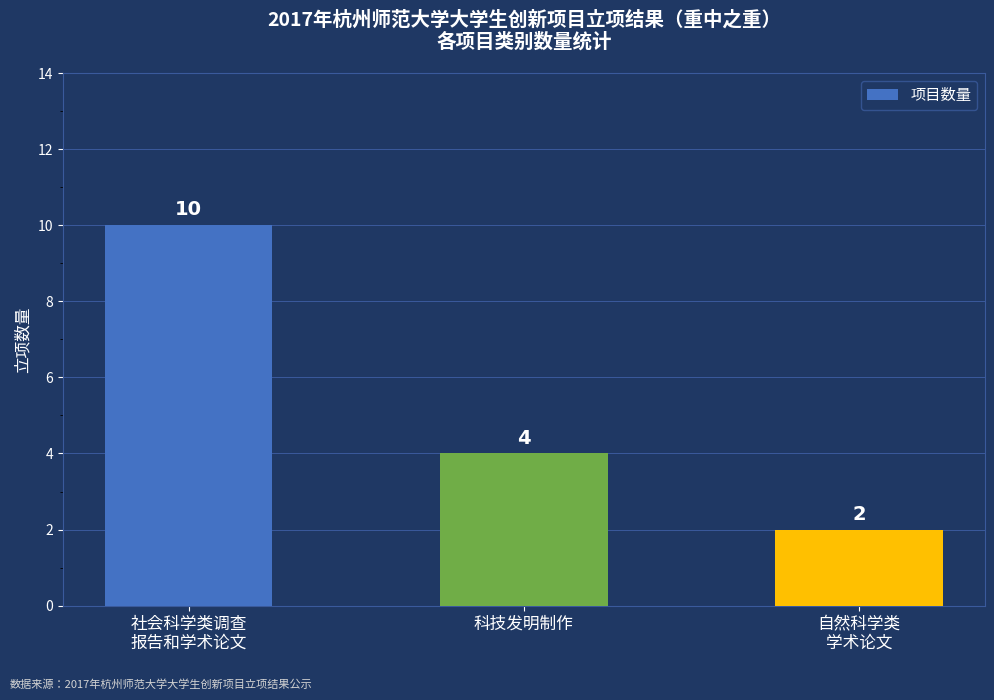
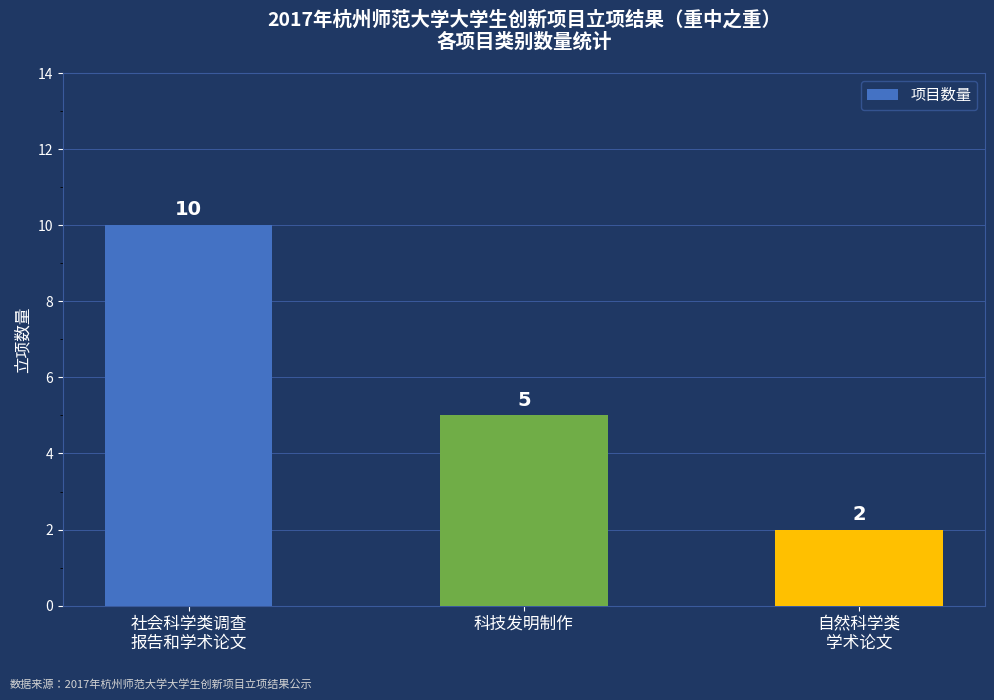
  {
    "社会科学类调查 报告和学术论文": 10,
-   "科技发明制作": 4,
+   "科技发明制作": 5,
    "自然科学类 学术论文": 2
  }
